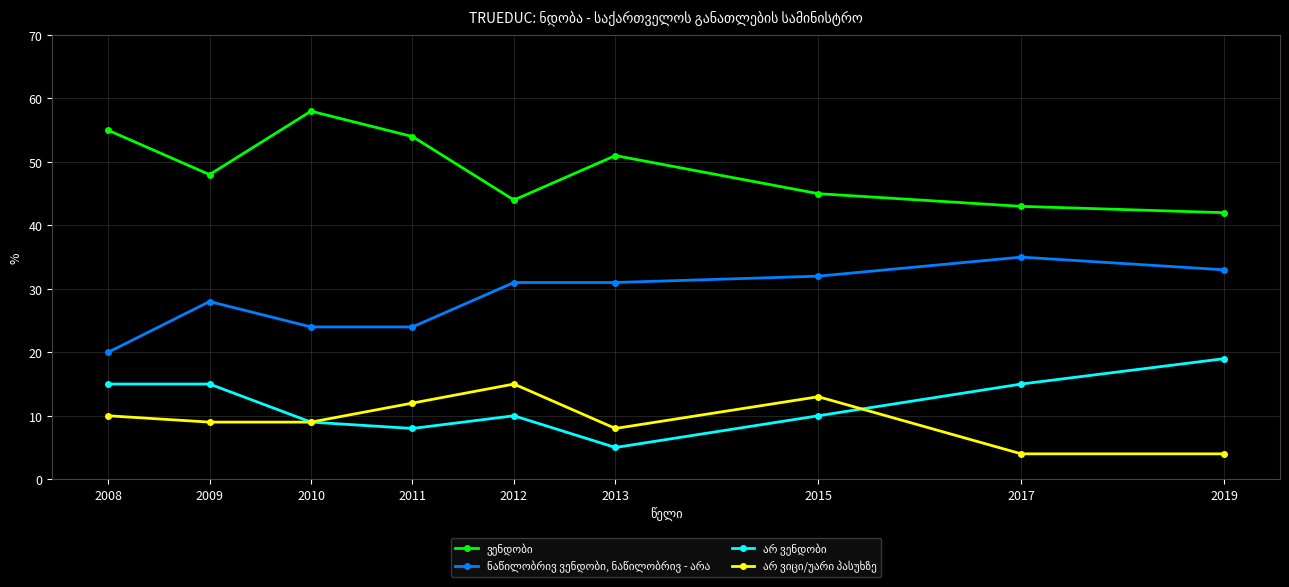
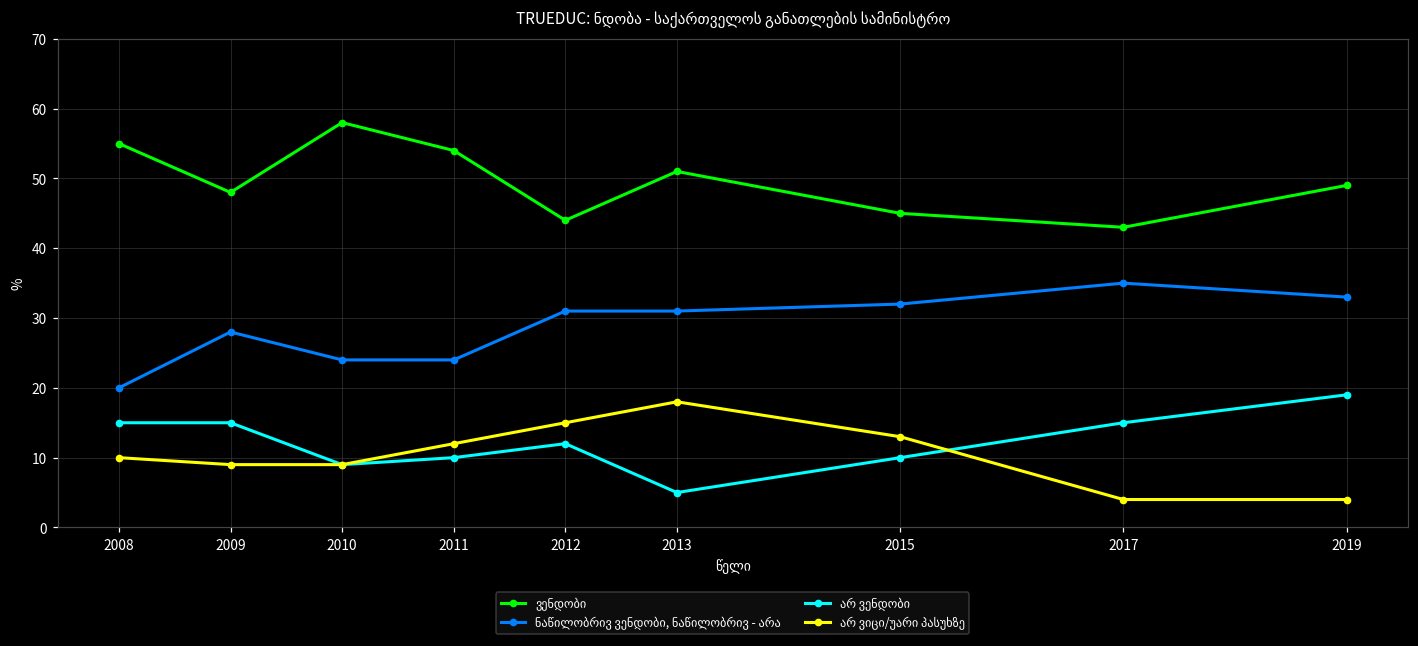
  {
    "ვენდობი": {
      "2008": 55,
      "2009": 48,
      "2010": 58,
      "2011": 54,
      "2012": 44,
      "2013": 51,
      "2015": 45,
      "2017": 43,
-     "2019": 42
+     "2019": 49
    },
    "ნაწილობრივ ვენდობი, ნაწილობრივ - არა": {
      "2008": 20,
      "2009": 28,
      "2010": 24,
      "2011": 24,
      "2012": 31,
      "2013": 31,
      "2015": 32,
      "2017": 35,
      "2019": 33
    },
    "არ ვენდობი": {
      "2008": 15,
      "2009": 15,
-     "2011": 8,
-     "2012": 10,
+     "2011": 10,
+     "2012": 12,
      "2013": 5,
      "2015": 10,
      "2017": 15,
      "2019": 19
    },
    "არ ვიცი/უარი პასუხზე": {
      "2008": 10,
      "2009": 9,
      "2011": 12,
      "2012": 15,
-     "2013": 8,
+     "2013": 18,
      "2015": 13,
      "2017": 4,
      "2019": 4
    }
  }
